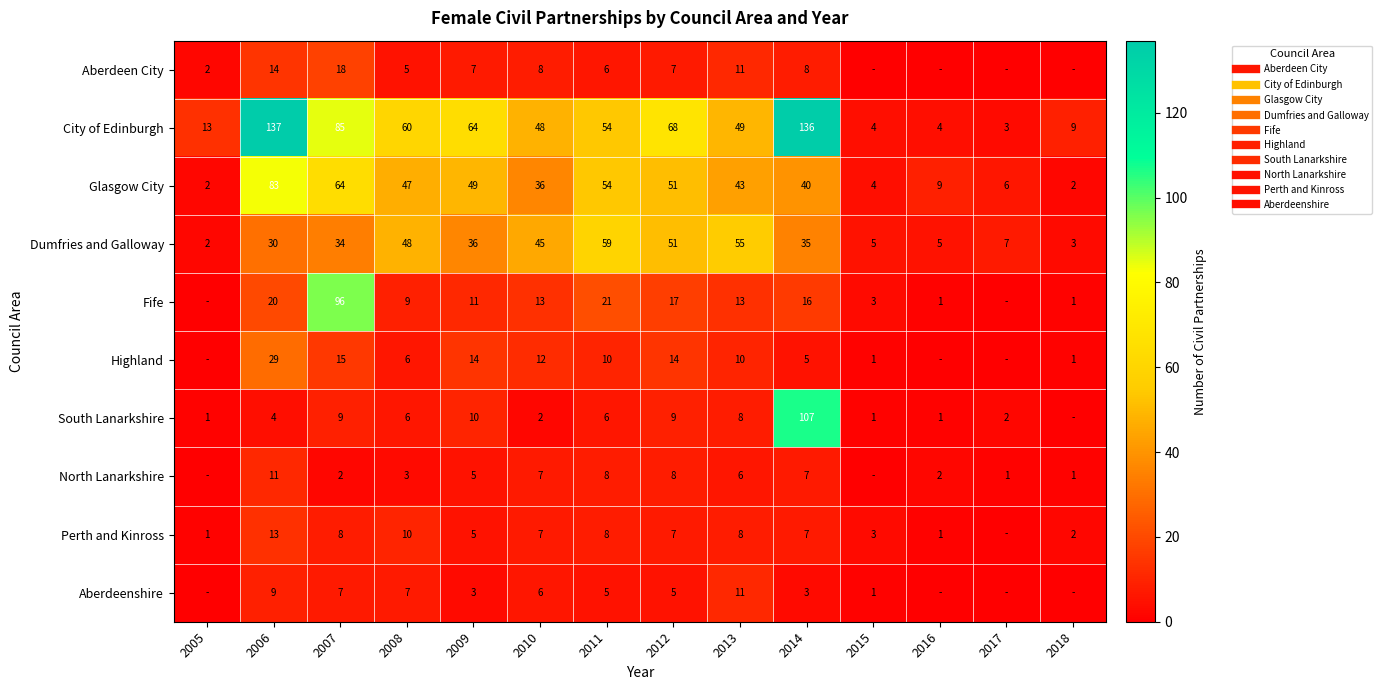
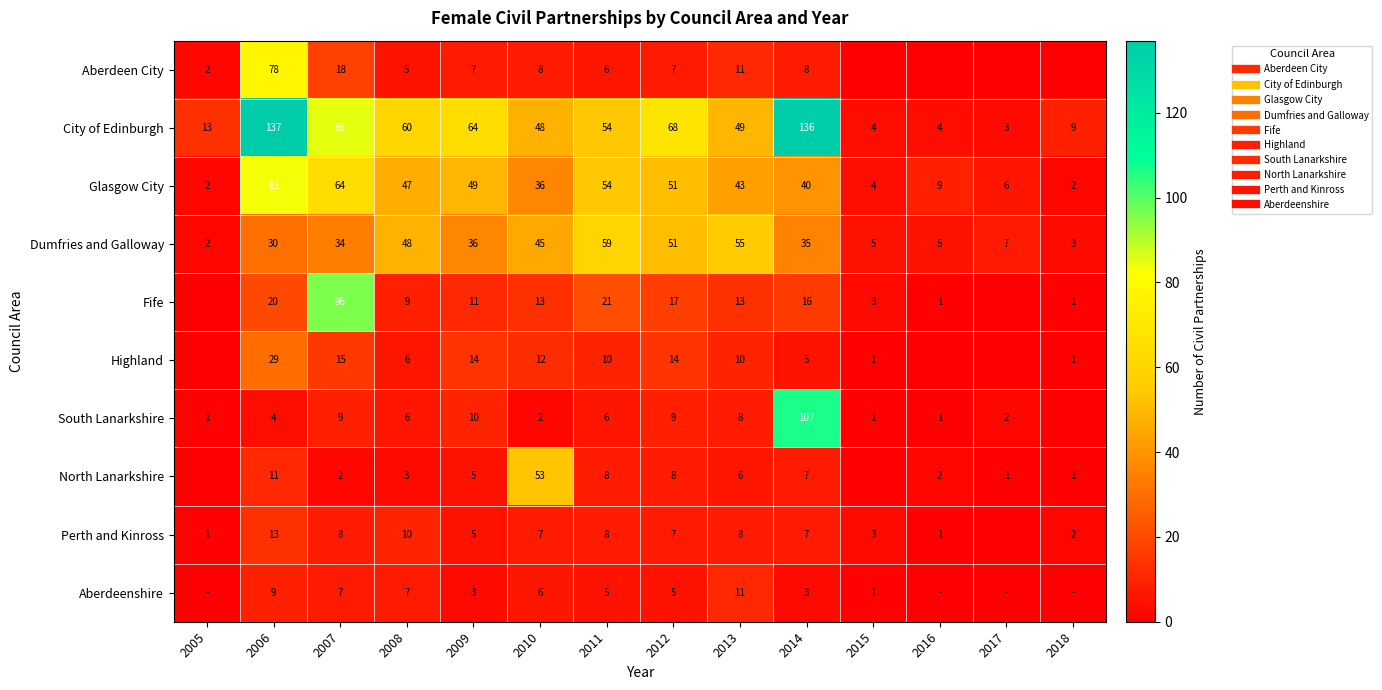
  {
    "Aberdeen City": {
      "2005": 2,
-     "2006": 14,
+     "2006": 78,
      "2007": 18,
      "2008": 5,
      "2009": 7,
      "2010": 8,
      "2011": 6,
      "2012": 7,
      "2013": 11,
      "2014": 8
    },
    "City of Edinburgh": {
      "2005": 13,
      "2006": 137,
      "2007": 85,
      "2008": 60,
      "2009": 64,
      "2010": 48,
      "2011": 54,
      "2012": 68,
      "2013": 49,
      "2014": 136,
      "2015": 4,
      "2016": 4,
      "2017": 3,
      "2018": 9
    },
    "Glasgow City": {
      "2005": 2,
      "2006": 83,
      "2007": 64,
      "2008": 47,
      "2009": 49,
      "2010": 36,
      "2011": 54,
      "2012": 51,
      "2013": 43,
      "2014": 40,
      "2015": 4,
      "2016": 9,
      "2017": 6,
      "2018": 2
    },
    "Dumfries and Galloway": {
      "2005": 2,
      "2006": 30,
      "2007": 34,
      "2008": 48,
      "2009": 36,
      "2010": 45,
      "2011": 59,
      "2012": 51,
      "2013": 55,
      "2014": 35,
      "2015": 5,
      "2016": 5,
      "2017": 7,
      "2018": 3
    },
    "Fife": {
      "2006": 20,
      "2007": 96,
      "2008": 9,
      "2009": 11,
      "2010": 13,
      "2011": 21,
      "2012": 17,
      "2013": 13,
      "2014": 16,
      "2015": 3,
      "2016": 1,
      "2018": 1
    },
    "Highland": {
      "2006": 29,
      "2007": 15,
      "2008": 6,
      "2009": 14,
      "2010": 12,
      "2011": 10,
      "2012": 14,
      "2013": 10,
      "2014": 5,
      "2015": 1,
      "2018": 1
    },
    "South Lanarkshire": {
      "2005": 1,
      "2006": 4,
      "2007": 9,
      "2008": 6,
      "2009": 10,
      "2010": 2,
      "2011": 6,
      "2012": 9,
      "2013": 8,
      "2014": 107,
      "2015": 1,
      "2016": 1,
      "2017": 2
    },
    "North Lanarkshire": {
      "2006": 11,
      "2007": 2,
      "2008": 3,
      "2009": 5,
-     "2010": 7,
+     "2010": 53,
      "2011": 8,
      "2012": 8,
      "2013": 6,
      "2014": 7,
      "2016": 2,
      "2017": 1,
      "2018": 1
    },
    "Perth and Kinross": {
      "2005": 1,
      "2006": 13,
      "2007": 8,
      "2008": 10,
      "2009": 5,
      "2010": 7,
      "2011": 8,
      "2012": 7,
      "2013": 8,
      "2014": 7,
      "2015": 3,
      "2016": 1,
      "2018": 2
    },
    "Aberdeenshire": {
      "2006": 9,
      "2007": 7,
      "2008": 7,
      "2009": 3,
      "2010": 6,
      "2011": 5,
      "2012": 5,
      "2013": 11,
      "2014": 3,
      "2015": 1
    }
  }
